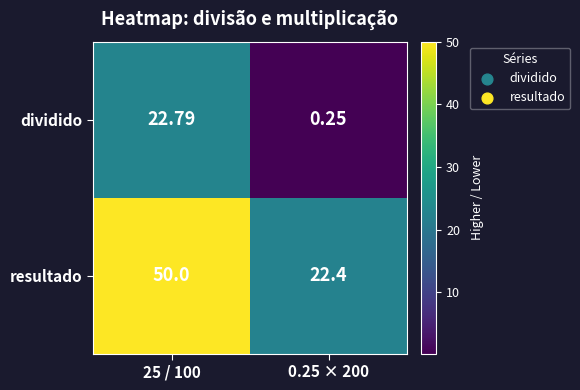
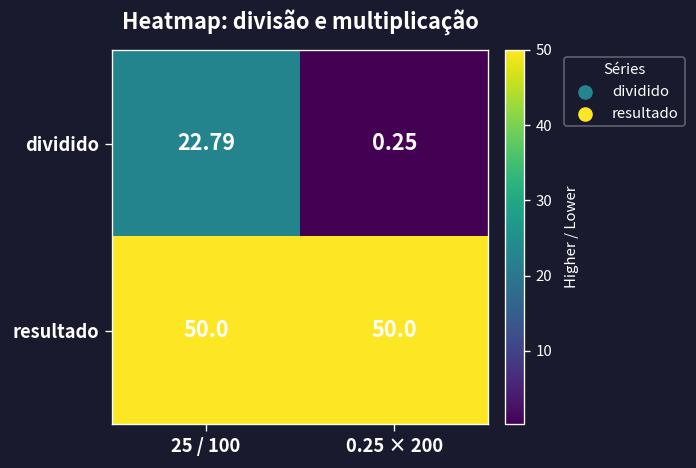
  {
    "dividido": {
      "25 / 100": 22.79,
      "0.25 × 200": 0.25
    },
    "resultado": {
      "25 / 100": 50.0,
-     "0.25 × 200": 22.4
+     "0.25 × 200": 50.0
    }
  }
